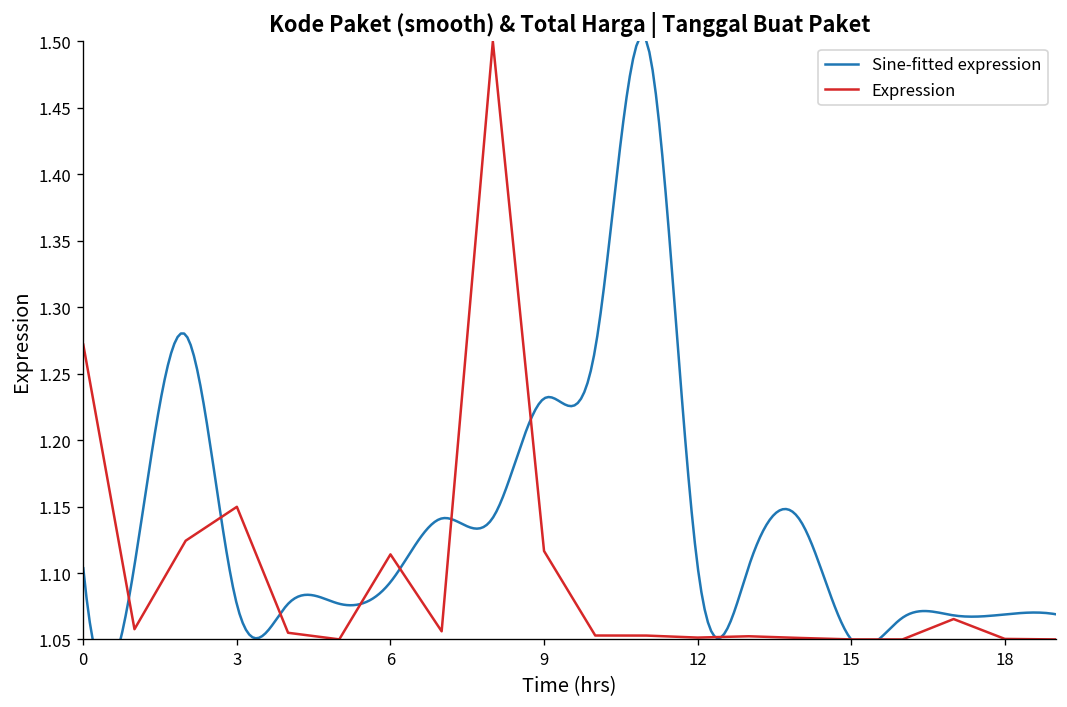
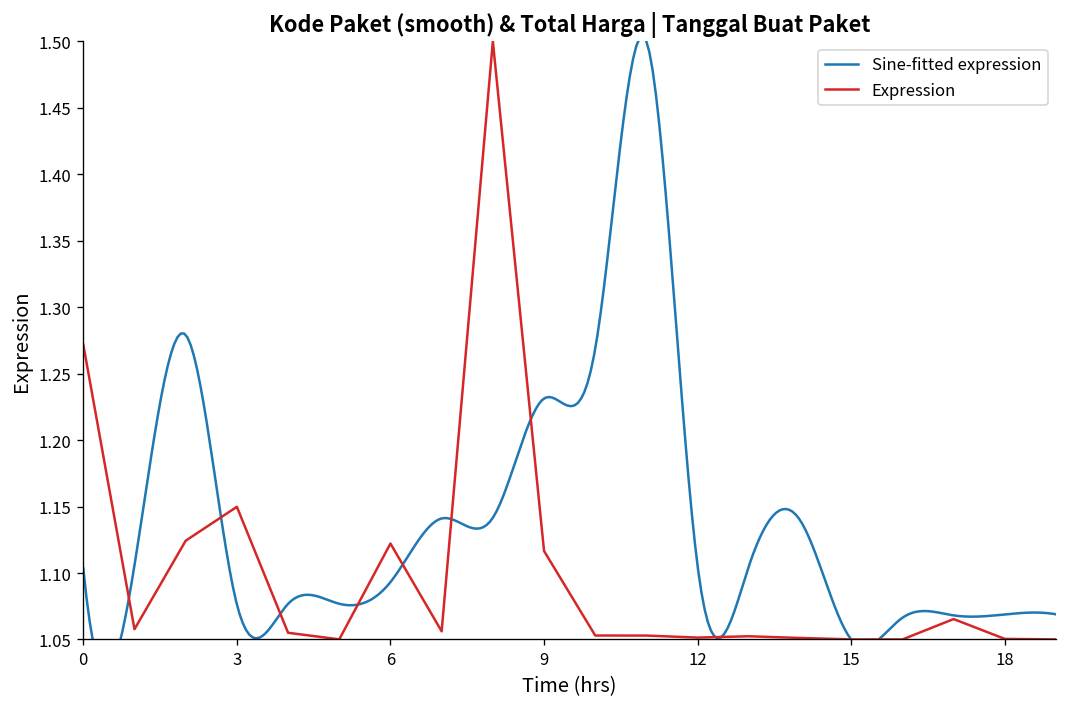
  {
    "Sine-fitted expression": {
      "0": 1.104
    },
    "Expression": {
      "0": 1.272,
      "3": 1.150,
-     "6": 1.114,
+     "6": 1.122,
      "9": 1.117,
      "12": 1.051,
      "18": 1.050
    }
  }
